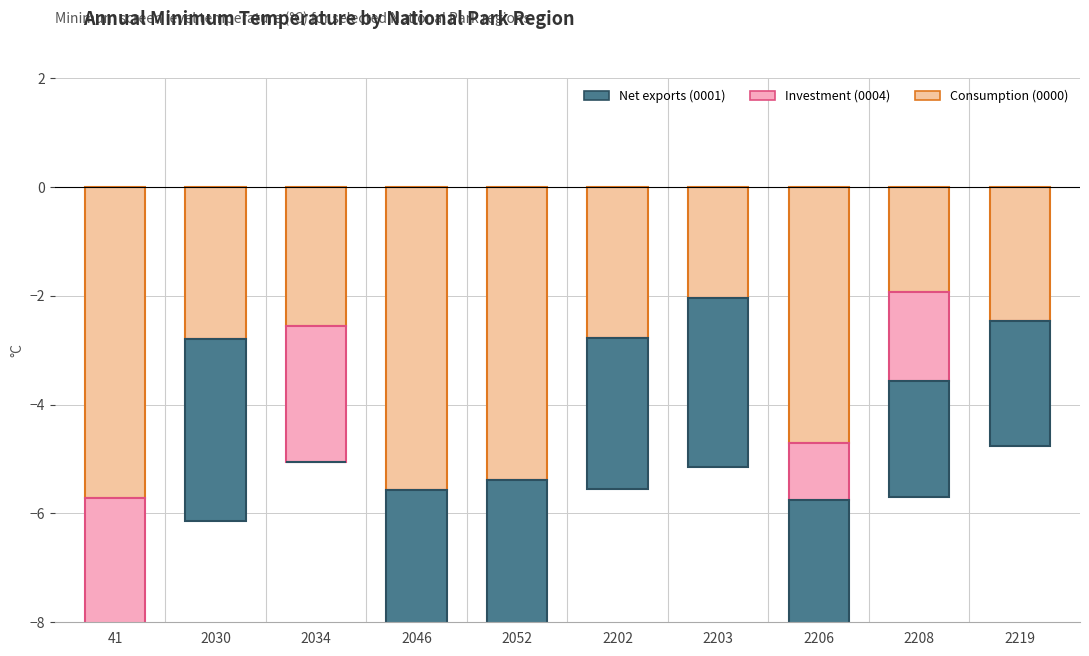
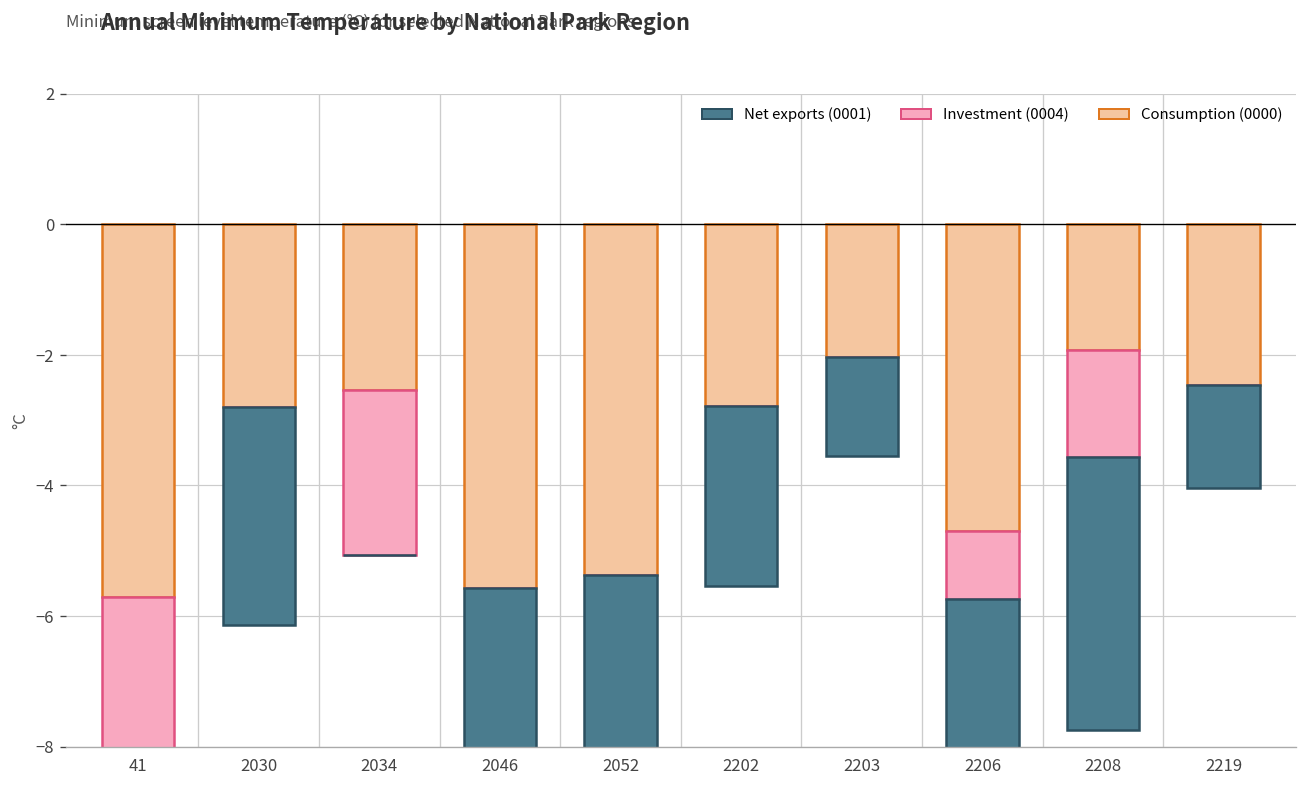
  {
    "Net exports (0001)": {
      "2030": -3.3,
      "2034": 0.0,
      "2202": -2.8,
-     "2203": -3.1,
-     "2208": -2.1,
-     "2219": -2.3
+     "2203": -1.5,
+     "2208": -4.2,
+     "2219": -1.6
    }
  }
